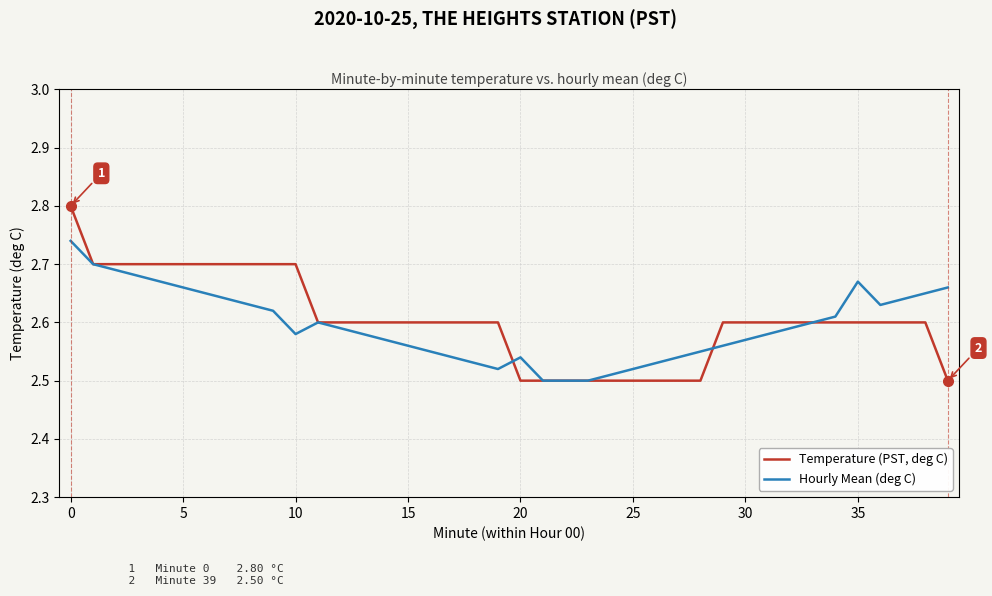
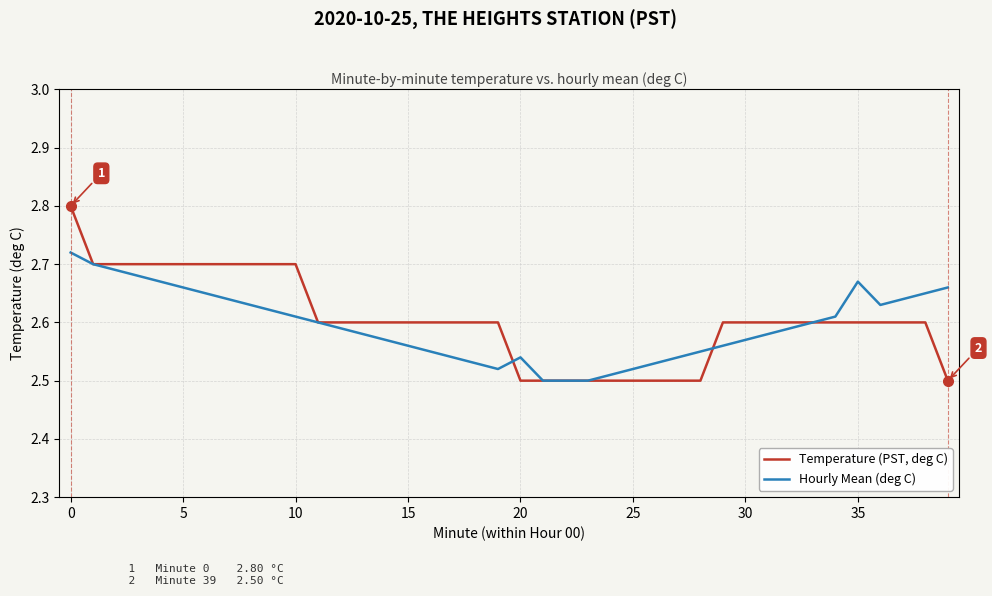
  {
    "Hourly Mean (deg C)": {
-     "0": 2.74,
+     "0": 2.72,
      "5": 2.66,
-     "10": 2.58,
+     "10": 2.61,
      "15": 2.56,
      "20": 2.54,
      "25": 2.52,
      "30": 2.57,
      "35": 2.67
    }
  }
